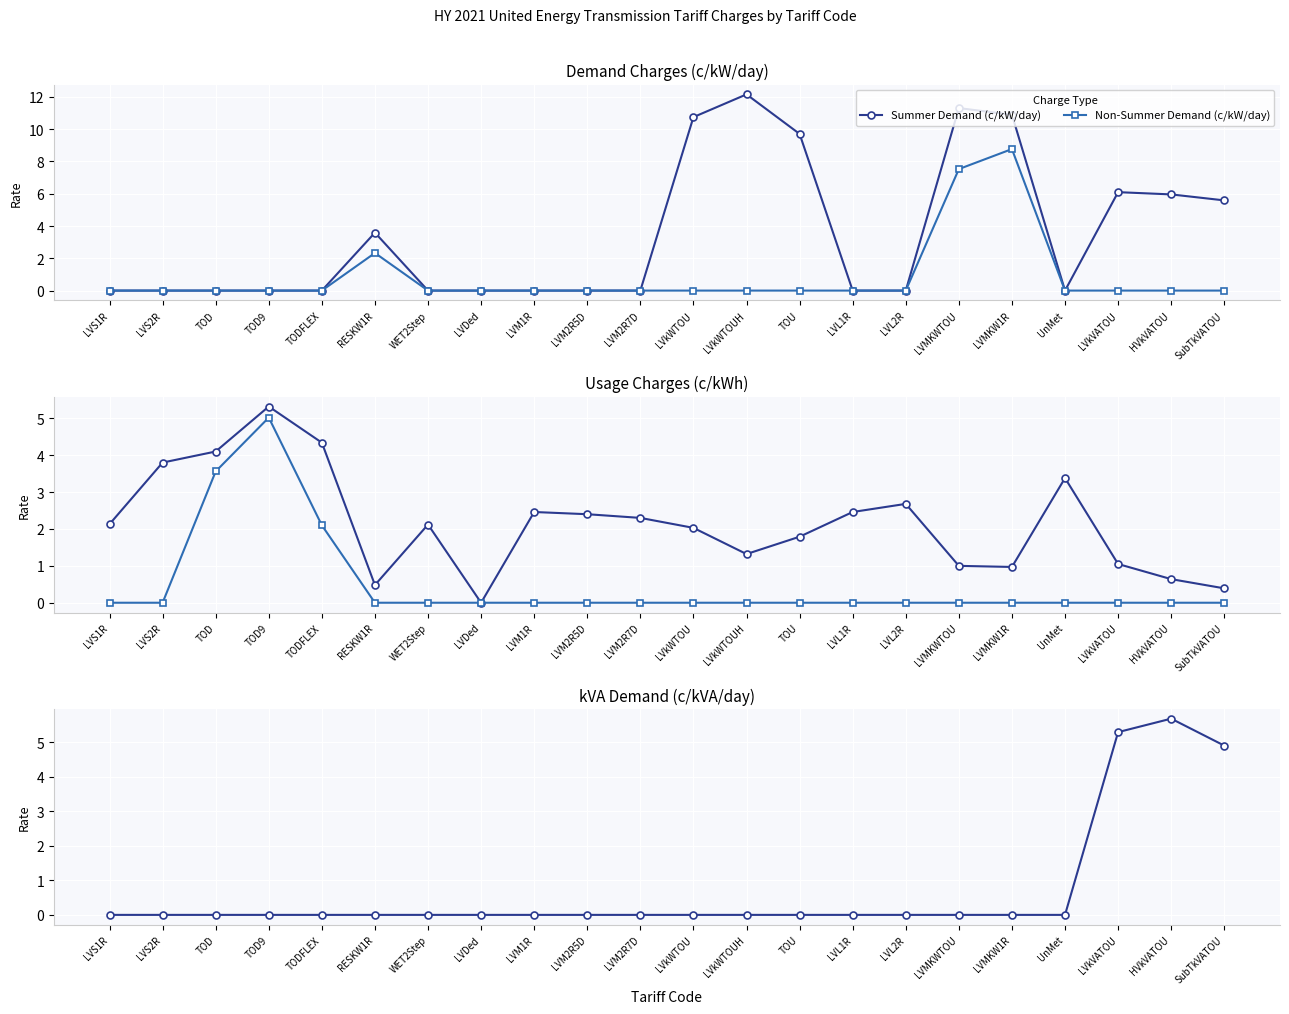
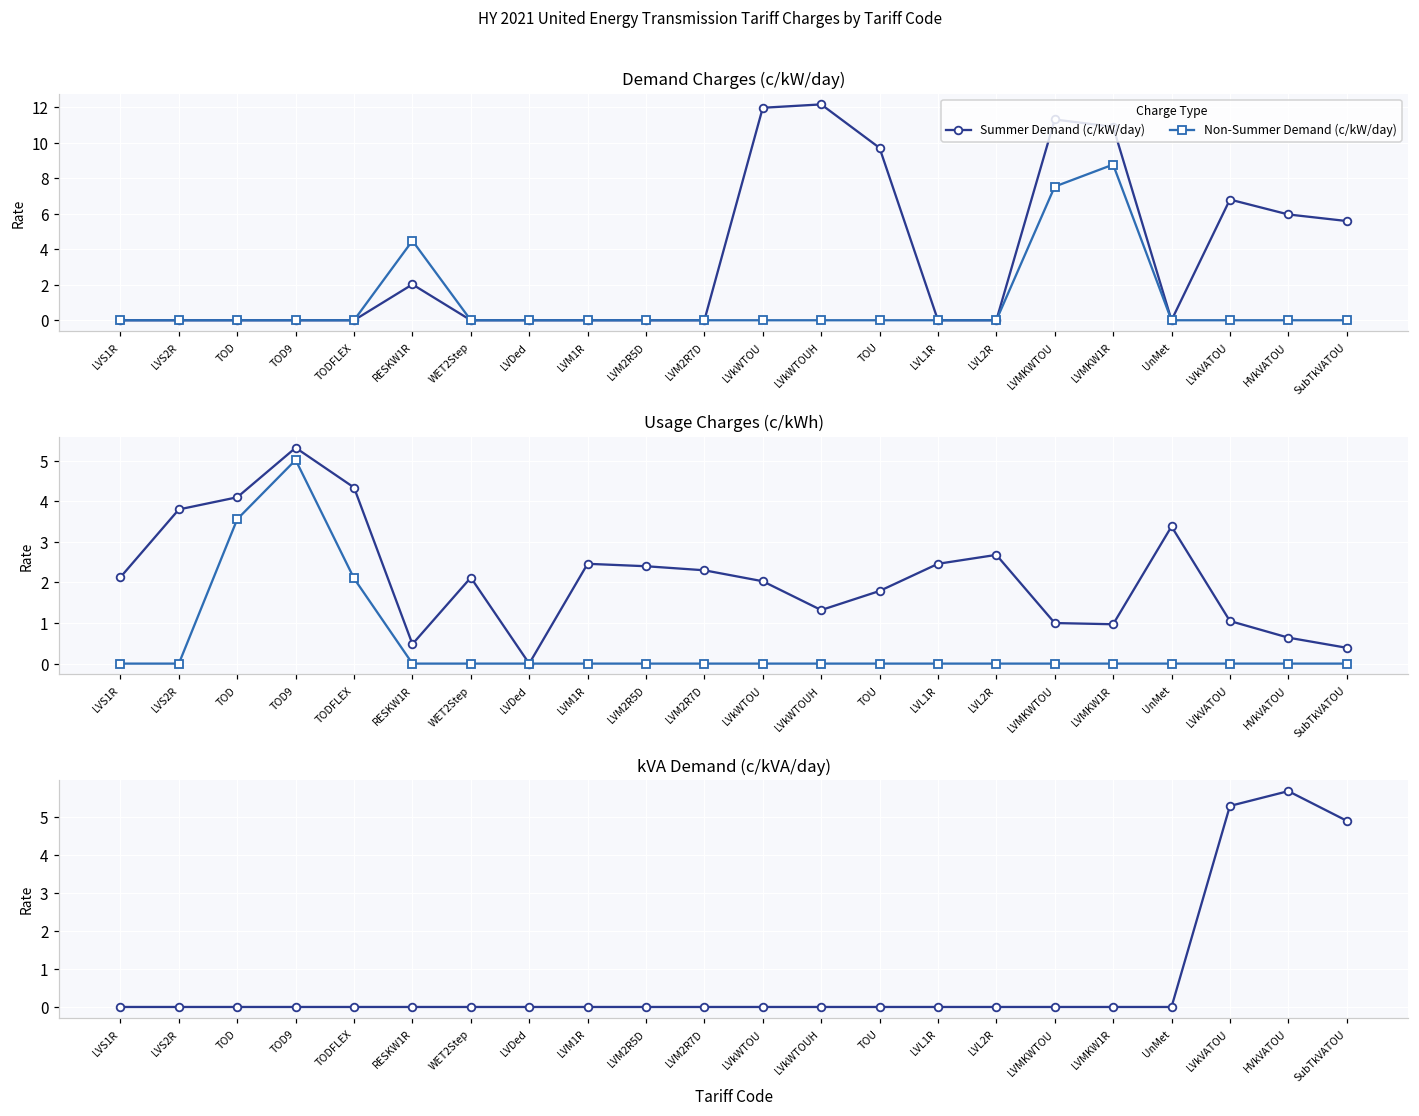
  {
    "Demand Charges (c/kW/day)": {
      "Summer Demand (c/kW/day)": {
-       "RESKW1R": 3.6,
-       "LVkWTOU": 10.8,
+       "RESKW1R": 2.0,
+       "LVkWTOU": 12.0,
        "LVkWTOUH": 12.2,
        "TOU": 9.7,
-       "LVkVATOU": 6.1,
+       "LVkVATOU": 6.8,
        "HVkVATOU": 6.0,
        "SubTkVATOU": 5.6
      },
      "Non-Summer Demand (c/kW/day)": {
-       "RESKW1R": 2.3,
+       "RESKW1R": 4.5,
        "LVkWTOU": 0.0,
        "LVkWTOUH": 0.0,
        "TOU": 0.0,
        "LVMKWTOU": 7.5,
        "LVMKW1R": 8.8,
        "LVkVATOU": 0.0,
        "HVkVATOU": 0.0,
        "SubTkVATOU": 0.0
      }
    },
    "kVA Demand (c/kVA/day)": {
      "LVS1R": 0.0,
      "LVS2R": 0.0,
      "TOD": 0.0,
      "TOD9": 0.0,
      "TODFLEX": 0.0,
      "RESKW1R": 0.0,
      "WET2Step": 0.0,
      "LVDed": 0.0,
      "LVM1R": 0.0,
      "LVM2R5D": 0.0,
      "LVM2R7D": 0.0,
      "LVkWTOU": 0.0,
      "LVkWTOUH": 0.0,
      "TOU": 0.0,
      "LVL1R": 0.0,
      "LVL2R": 0.0,
      "LVMKWTOU": 0.0,
      "LVMKW1R": 0.0,
      "UnMet": 0.0,
      "LVkVATOU": 5.3,
      "HVkVATOU": 5.7,
      "SubTkVATOU": 4.9
    }
  }
